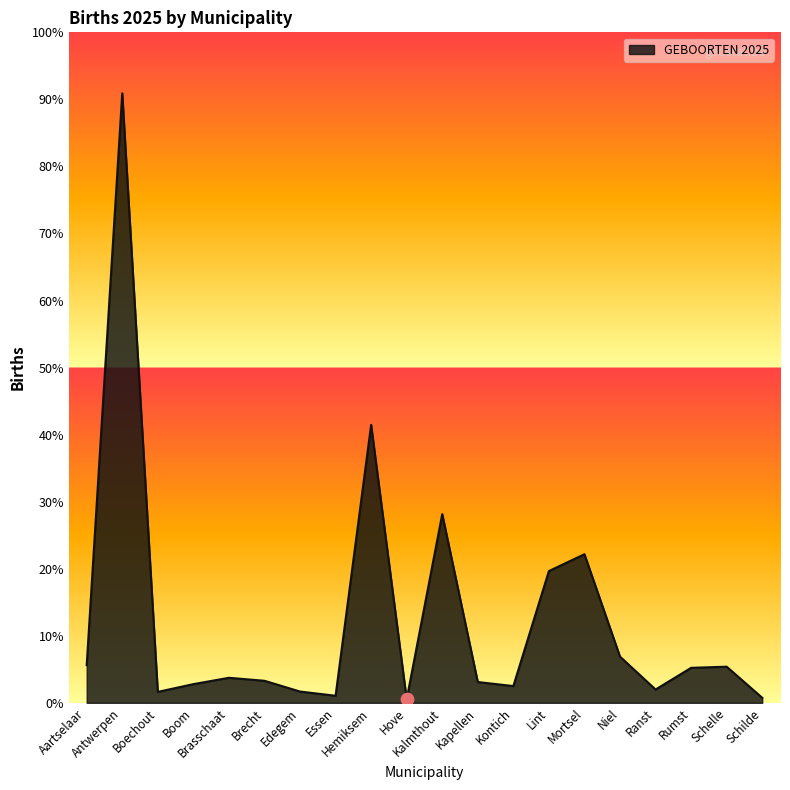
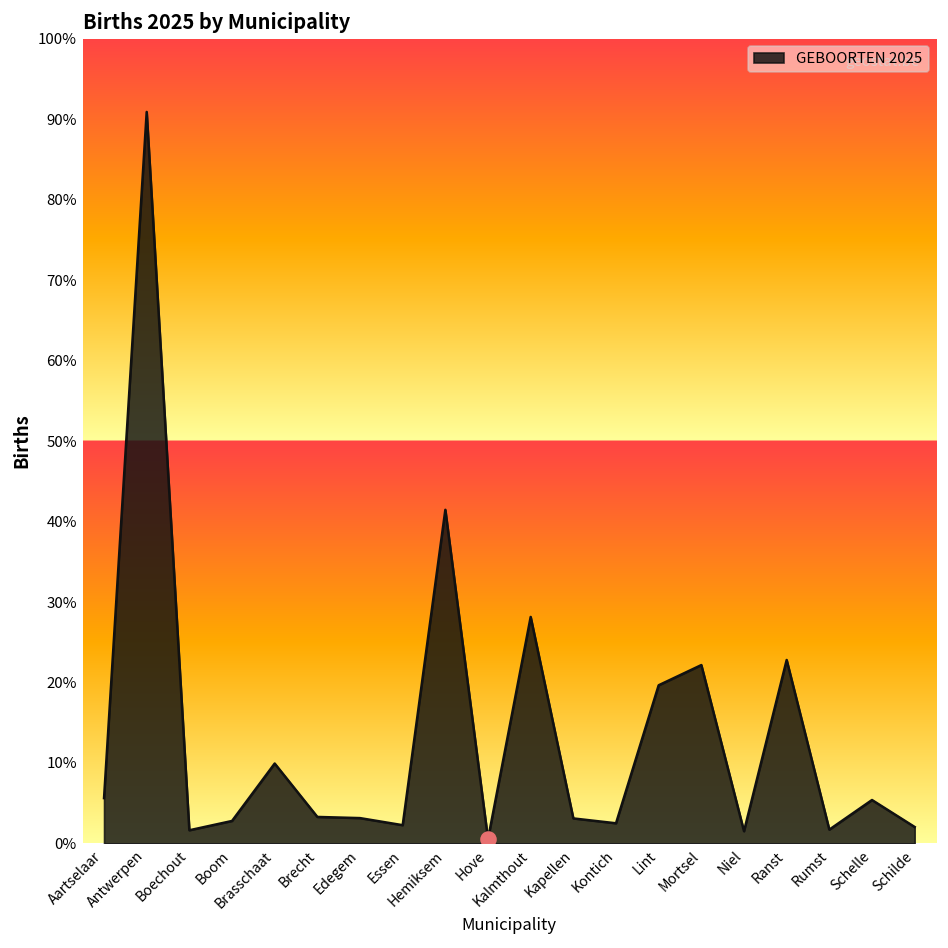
  {
    "GEBOORTEN 2025": {
      "Aartselaar": "6%",
      "Antwerpen": "91%",
      "Boechout": "2%",
      "Boom": "3%",
-     "Brasschaat": "4%",
+     "Brasschaat": "10%",
      "Brecht": "3%",
-     "Edegem": "2%",
-     "Essen": "1%",
+     "Edegem": "3%",
+     "Essen": "2%",
      "Hemiksem": "41%",
      "Kalmthout": "28%",
      "Kapellen": "3%",
      "Kontich": "2%",
      "Lint": "20%",
      "Mortsel": "22%",
-     "Niel": "7%",
-     "Ranst": "2%",
-     "Rumst": "5%",
+     "Niel": "2%",
+     "Ranst": "23%",
+     "Rumst": "2%",
      "Schelle": "5%",
-     "Schilde": "1%"
+     "Schilde": "2%"
    }
  }
